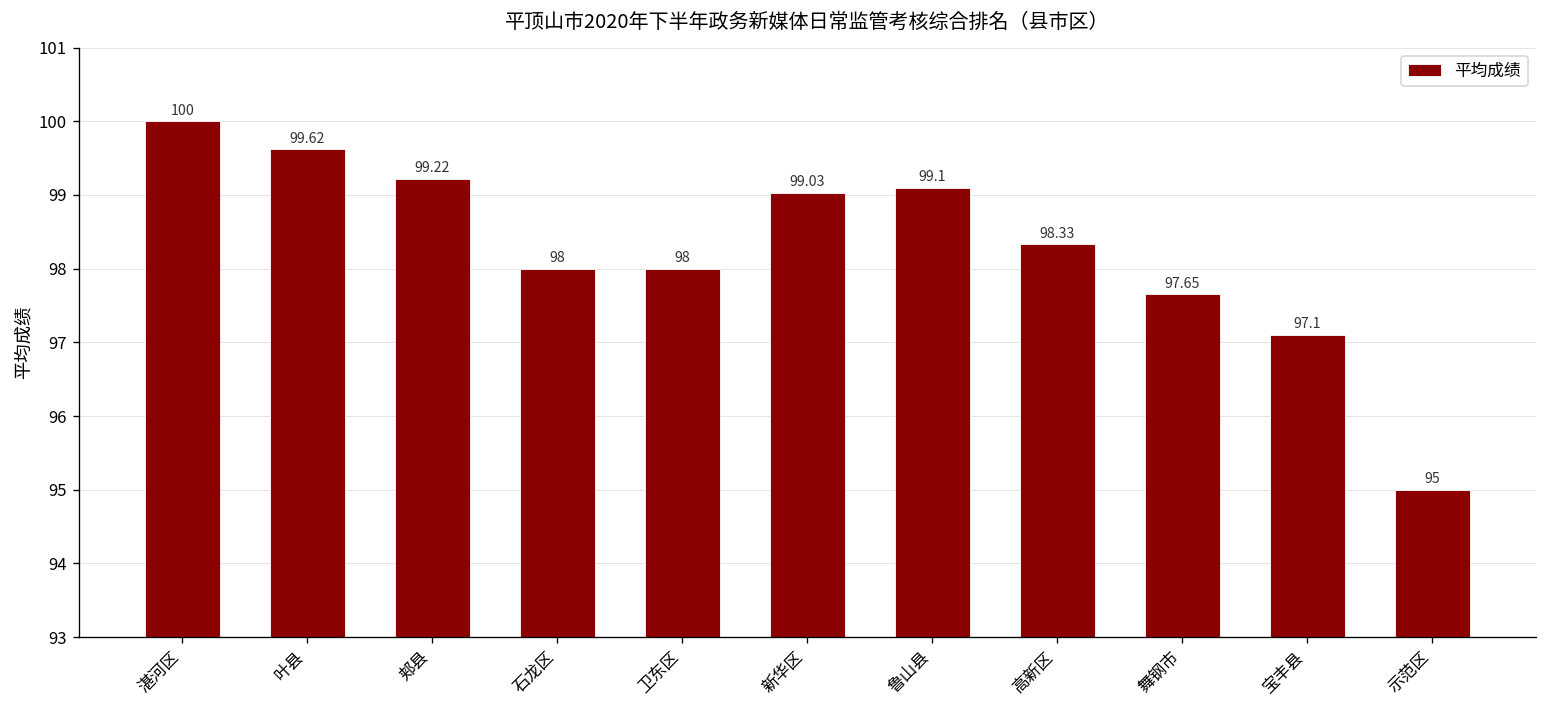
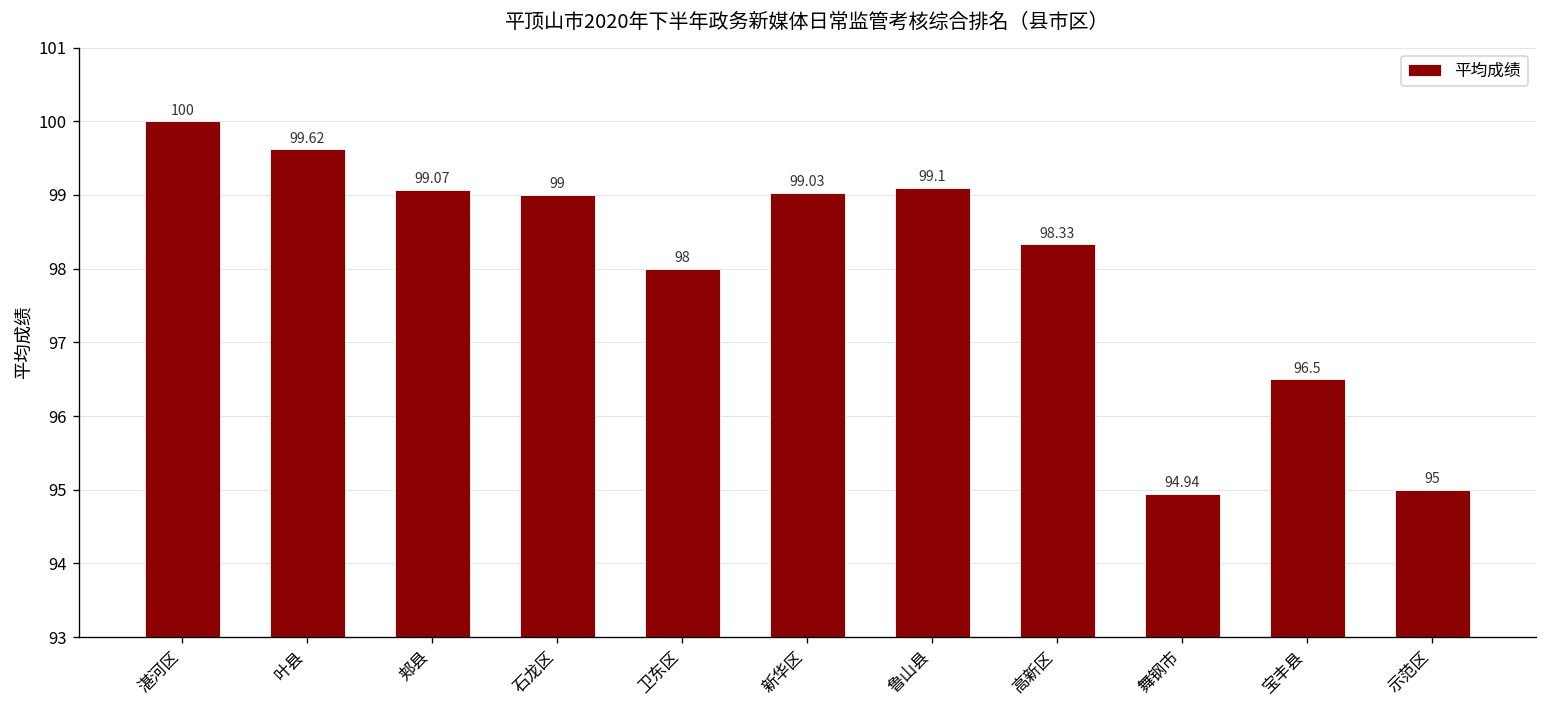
  {
    "湛河区": 100,
    "叶县": 99.62,
-   "郏县": 99.22,
-   "石龙区": 98,
+   "郏县": 99.07,
+   "石龙区": 99,
    "卫东区": 98,
    "新华区": 99.03,
    "鲁山县": 99.1,
    "高新区": 98.33,
-   "舞钢市": 97.65,
-   "宝丰县": 97.1,
+   "舞钢市": 94.94,
+   "宝丰县": 96.5,
    "示范区": 95
  }
